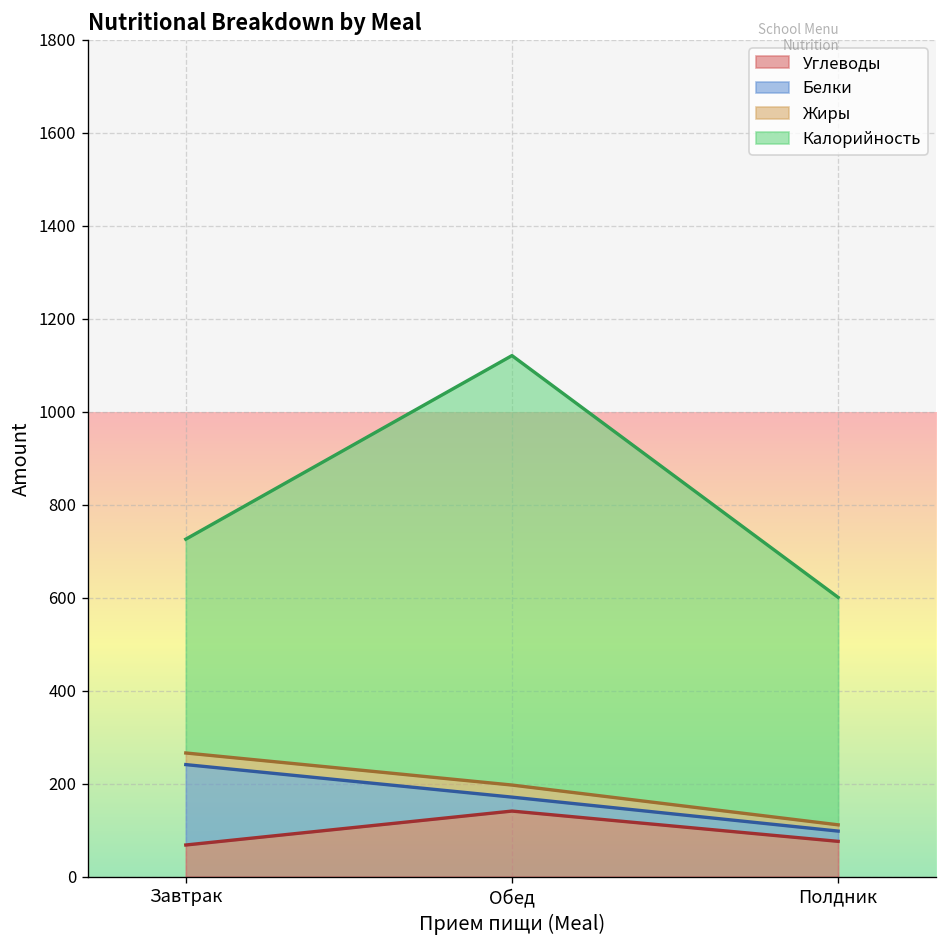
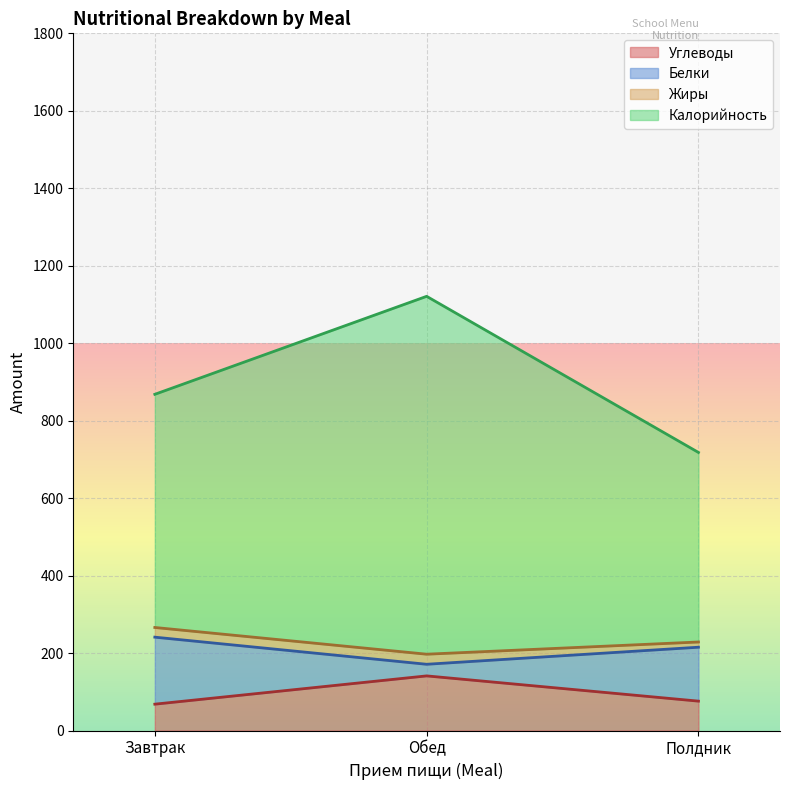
  {
    "Белки": {
      "Завтрак": 170,
      "Обед": 30,
-     "Полдник": 20
+     "Полдник": 140
    },
    "Калорийность": {
-     "Завтрак": 460,
+     "Завтрак": 600,
      "Обед": 920,
      "Полдник": 490
    }
  }
